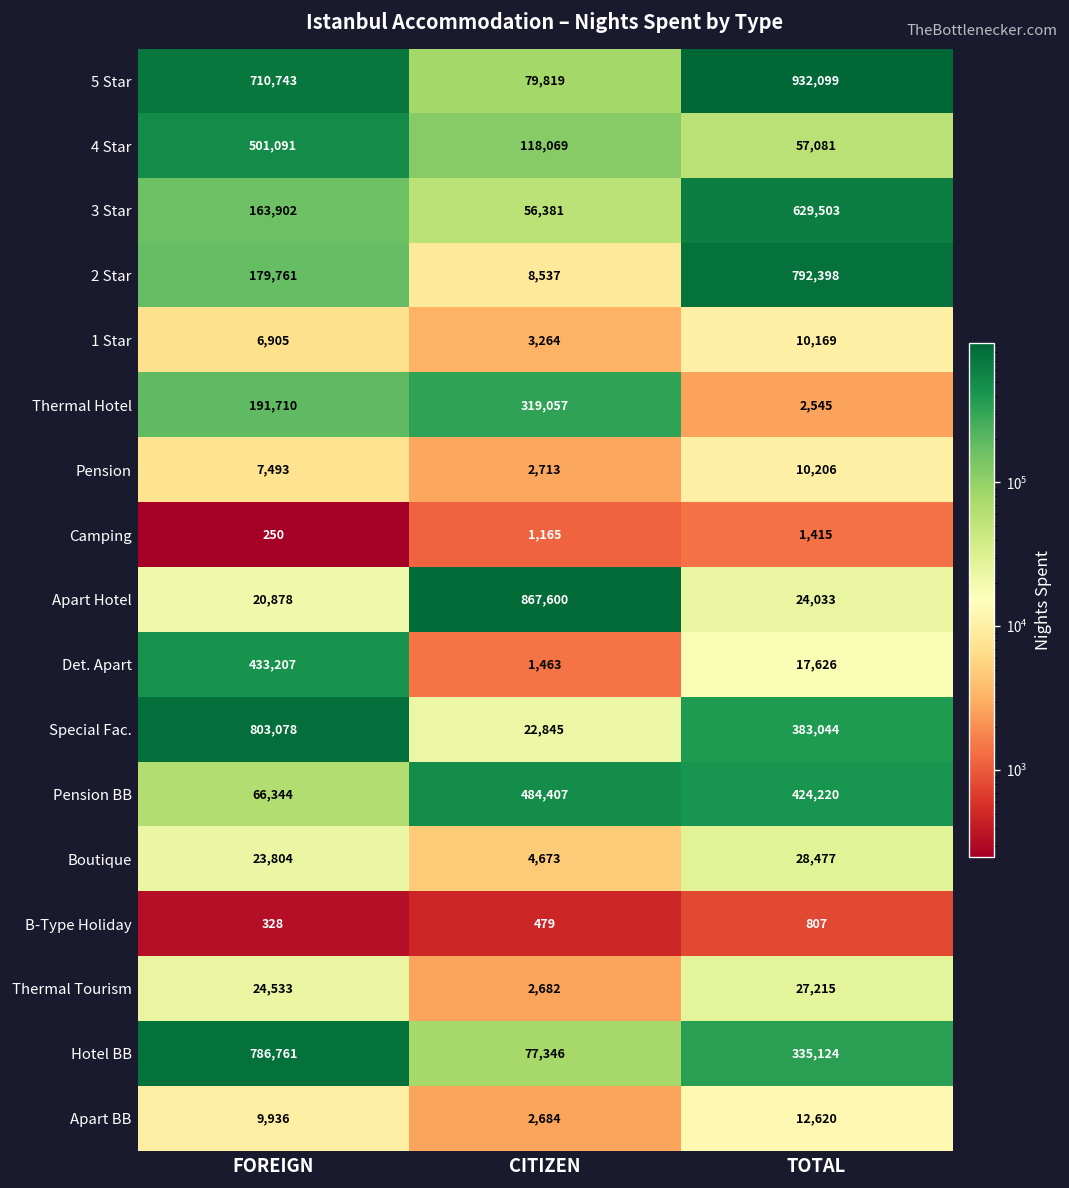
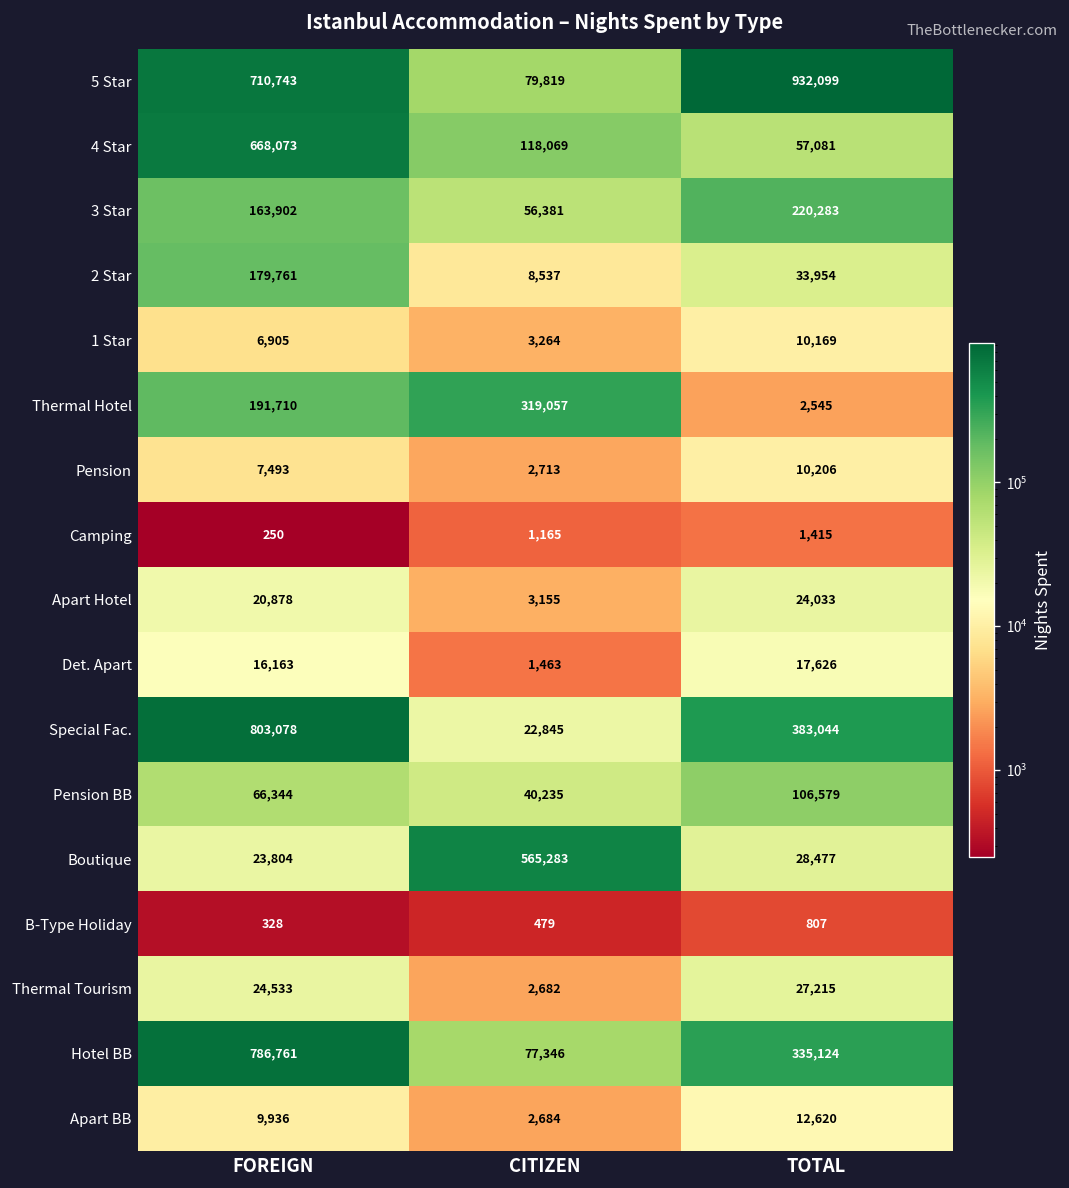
  {
    "5 Star": {
      "FOREIGN": "710,743",
      "CITIZEN": "79,819",
      "TOTAL": "932,099"
    },
    "4 Star": {
-     "FOREIGN": "501,091",
+     "FOREIGN": "668,073",
      "CITIZEN": "118,069",
      "TOTAL": "57,081"
    },
    "3 Star": {
      "FOREIGN": "163,902",
      "CITIZEN": "56,381",
-     "TOTAL": "629,503"
+     "TOTAL": "220,283"
    },
    "2 Star": {
      "FOREIGN": "179,761",
      "CITIZEN": "8,537",
-     "TOTAL": "792,398"
+     "TOTAL": "33,954"
    },
    "1 Star": {
      "FOREIGN": "6,905",
      "CITIZEN": "3,264",
      "TOTAL": "10,169"
    },
    "Thermal Hotel": {
      "FOREIGN": "191,710",
      "CITIZEN": "319,057",
      "TOTAL": "2,545"
    },
    "Pension": {
      "FOREIGN": "7,493",
      "CITIZEN": "2,713",
      "TOTAL": "10,206"
    },
    "Camping": {
      "FOREIGN": "250",
      "CITIZEN": "1,165",
      "TOTAL": "1,415"
    },
    "Apart Hotel": {
      "FOREIGN": "20,878",
-     "CITIZEN": "867,600",
+     "CITIZEN": "3,155",
      "TOTAL": "24,033"
    },
    "Det. Apart": {
-     "FOREIGN": "433,207",
+     "FOREIGN": "16,163",
      "CITIZEN": "1,463",
      "TOTAL": "17,626"
    },
    "Special Fac.": {
      "FOREIGN": "803,078",
      "CITIZEN": "22,845",
      "TOTAL": "383,044"
    },
    "Pension BB": {
      "FOREIGN": "66,344",
-     "CITIZEN": "484,407",
-     "TOTAL": "424,220"
+     "CITIZEN": "40,235",
+     "TOTAL": "106,579"
    },
    "Boutique": {
      "FOREIGN": "23,804",
-     "CITIZEN": "4,673",
+     "CITIZEN": "565,283",
      "TOTAL": "28,477"
    },
    "B-Type Holiday": {
      "FOREIGN": "328",
      "CITIZEN": "479",
      "TOTAL": "807"
    },
    "Thermal Tourism": {
      "FOREIGN": "24,533",
      "CITIZEN": "2,682",
      "TOTAL": "27,215"
    },
    "Hotel BB": {
      "FOREIGN": "786,761",
      "CITIZEN": "77,346",
      "TOTAL": "335,124"
    },
    "Apart BB": {
      "FOREIGN": "9,936",
      "CITIZEN": "2,684",
      "TOTAL": "12,620"
    }
  }
